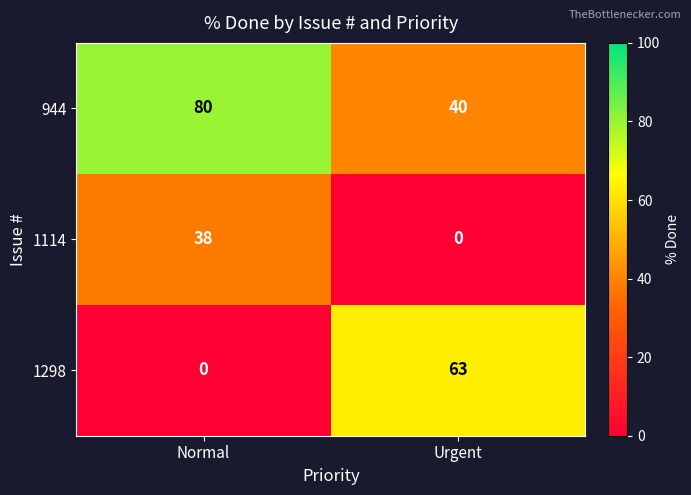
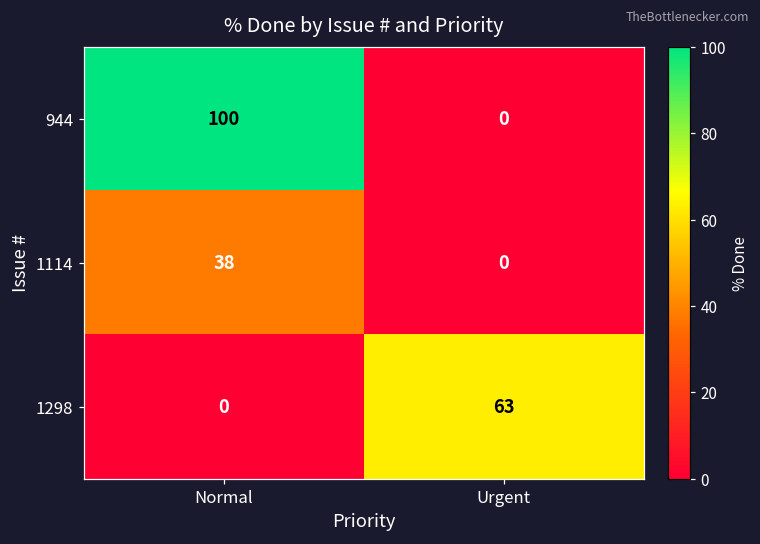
  {
    "944": {
-     "Normal": 80,
-     "Urgent": 40
+     "Normal": 100,
+     "Urgent": 0
    },
    "1114": {
      "Normal": 38,
      "Urgent": 0
    },
    "1298": {
      "Normal": 0,
      "Urgent": 63
    }
  }
